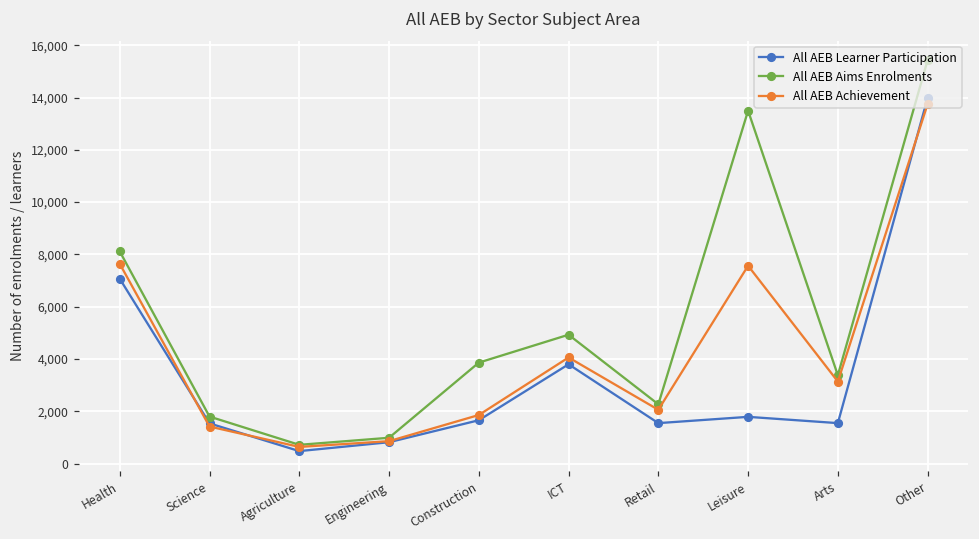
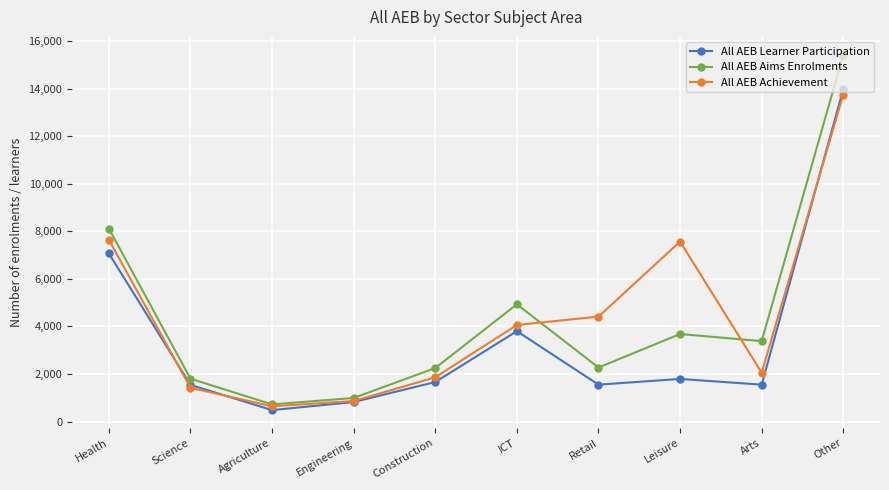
  {
    "All AEB Learner Participation": {
      "Health": "7,100",
      "Science": "1,500",
      "Agriculture": "500",
      "Construction": "1,700",
      "ICT": "3,800",
      "Retail": "1,600",
      "Leisure": "1,800",
      "Arts": "1,600"
    },
    "All AEB Aims Enrolments": {
      "Health": "8,100",
      "Science": "1,800",
      "Engineering": "1,000",
-     "Construction": "3,900",
+     "Construction": "2,300",
      "ICT": "4,900",
      "Retail": "2,300",
-     "Leisure": "13,500",
+     "Leisure": "3,700",
      "Arts": "3,400"
    },
    "All AEB Achievement": {
      "Health": "7,600",
      "Science": "1,400",
      "Construction": "1,900",
      "ICT": "4,100",
-     "Retail": "2,100",
+     "Retail": "4,400",
      "Leisure": "7,600",
-     "Arts": "3,100",
+     "Arts": "2,100",
      "Other": "13,800"
    }
  }
